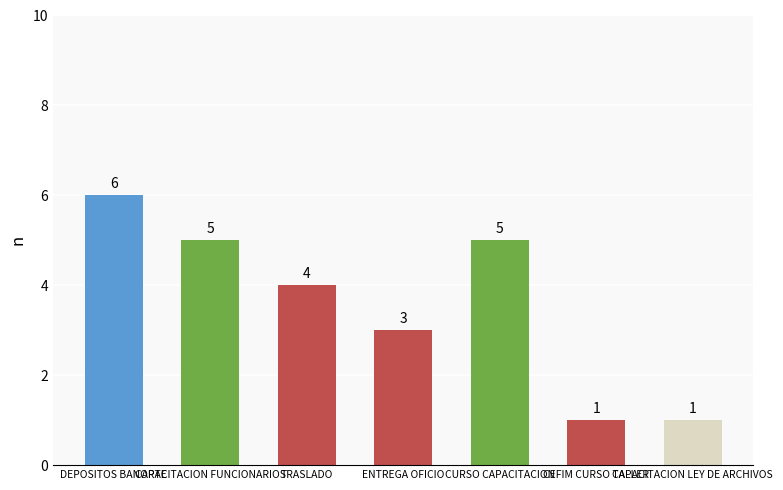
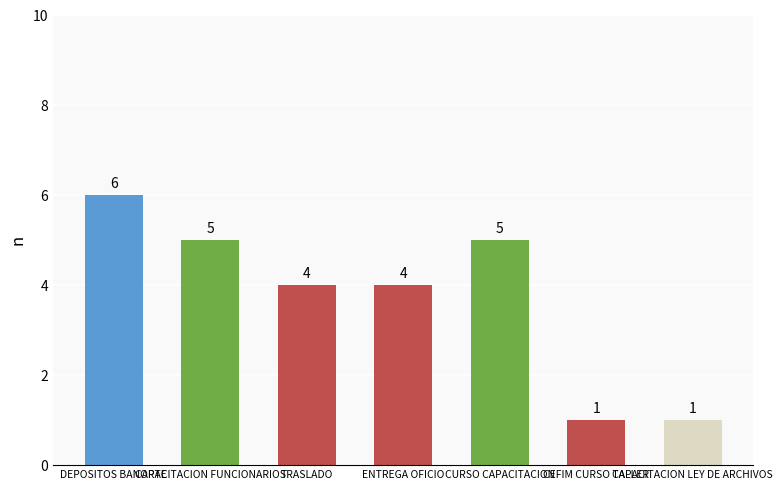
  {
    "TRASLADO": 4,
-   "ENTREGA OFICIO": 3,
+   "ENTREGA OFICIO": 4,
    "CURSO CAPACITACION": 5
  }
